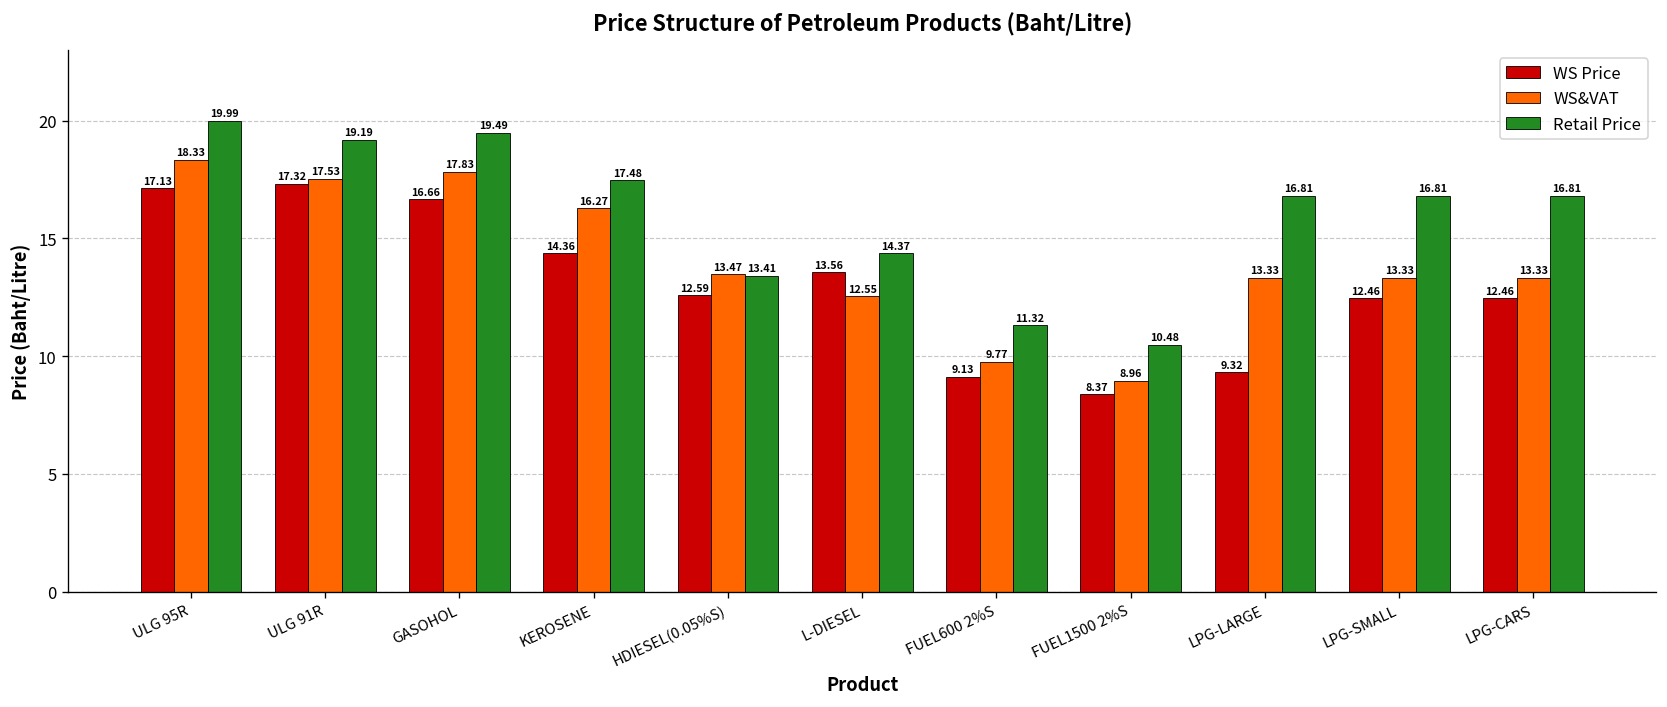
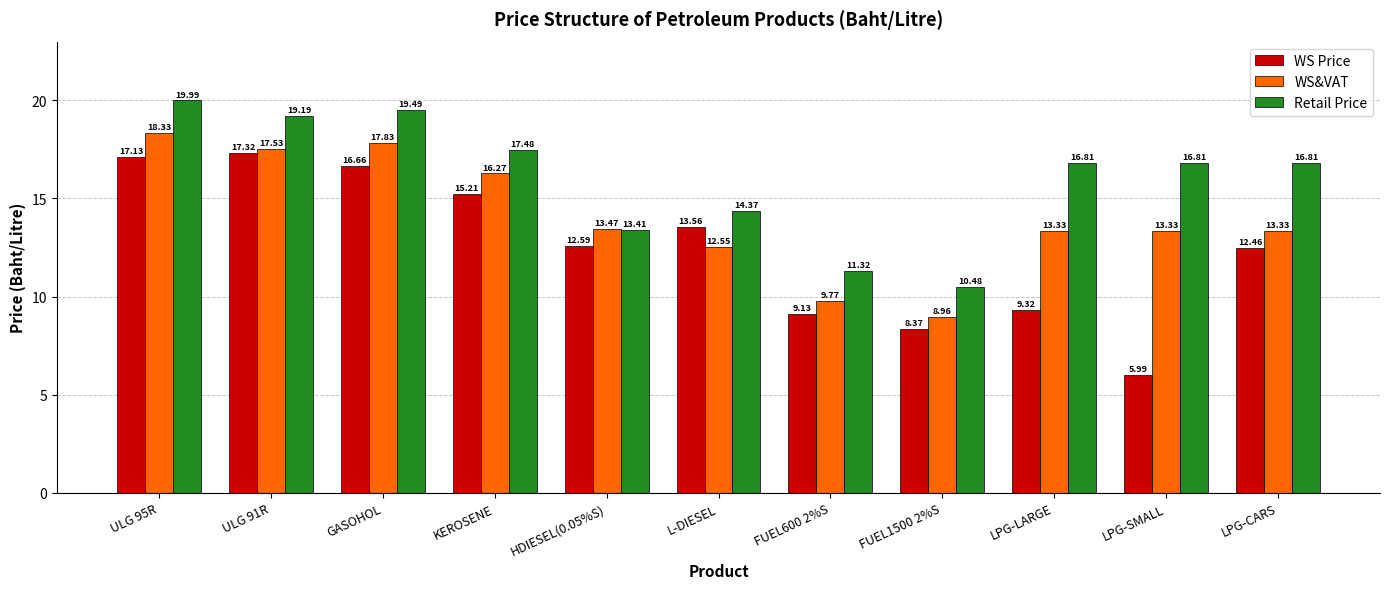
  {
    "WS Price": {
      "ULG 95R": 17.13,
      "ULG 91R": 17.32,
      "GASOHOL": 16.66,
-     "KEROSENE": 14.36,
+     "KEROSENE": 15.21,
      "HDIESEL(0.05%S)": 12.59,
      "L-DIESEL": 13.56,
      "FUEL600 2%S": 9.13,
      "FUEL1500 2%S": 8.37,
      "LPG-LARGE": 9.32,
-     "LPG-SMALL": 12.46,
+     "LPG-SMALL": 5.99,
      "LPG-CARS": 12.46
    },
    "WS&VAT": {
      "ULG 95R": 18.33,
      "ULG 91R": 17.53,
      "GASOHOL": 17.83,
      "KEROSENE": 16.27,
      "HDIESEL(0.05%S)": 13.47,
      "L-DIESEL": 12.55,
      "FUEL600 2%S": 9.77,
      "FUEL1500 2%S": 8.96,
      "LPG-LARGE": 13.33,
      "LPG-SMALL": 13.33,
      "LPG-CARS": 13.33
    },
    "Retail Price": {
      "ULG 95R": 19.99,
      "ULG 91R": 19.19,
      "GASOHOL": 19.49,
      "KEROSENE": 17.48,
      "HDIESEL(0.05%S)": 13.41,
      "L-DIESEL": 14.37,
      "FUEL600 2%S": 11.32,
      "FUEL1500 2%S": 10.48,
      "LPG-LARGE": 16.81,
      "LPG-SMALL": 16.81,
      "LPG-CARS": 16.81
    }
  }
